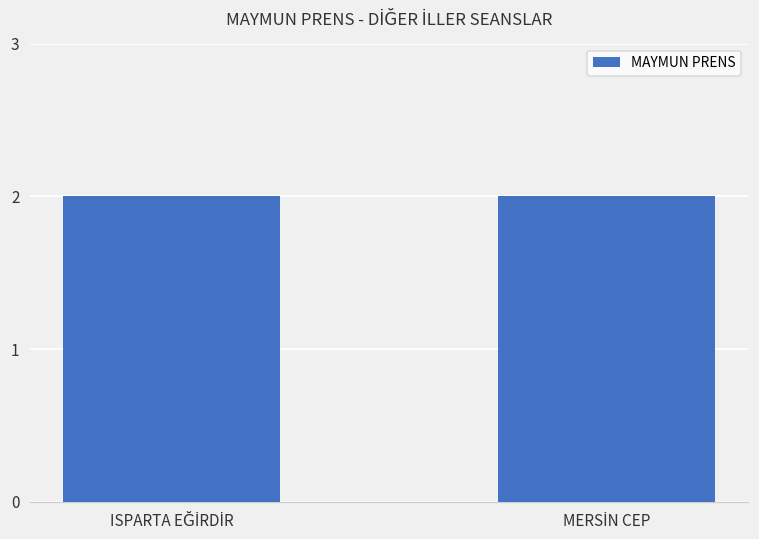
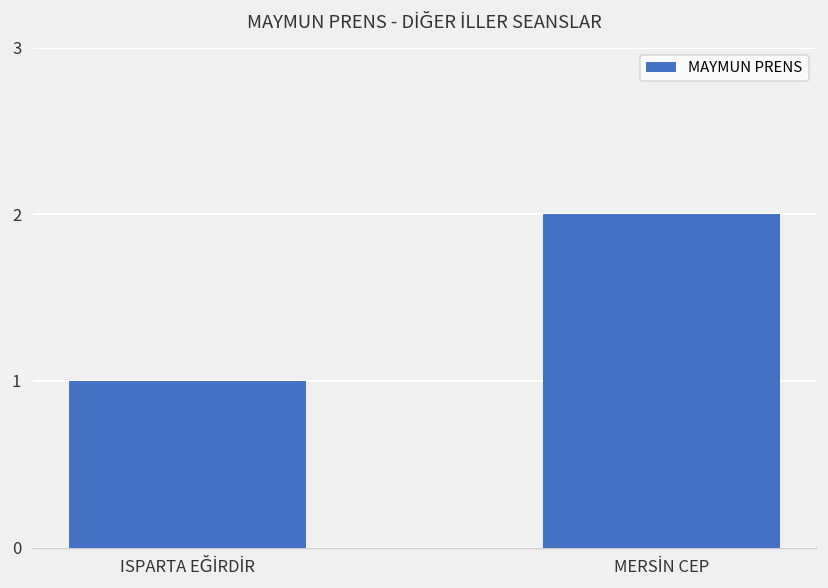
  {
-   "ISPARTA EĞİRDİR": 2,
+   "ISPARTA EĞİRDİR": 1,
    "MERSİN CEP": 2
  }
